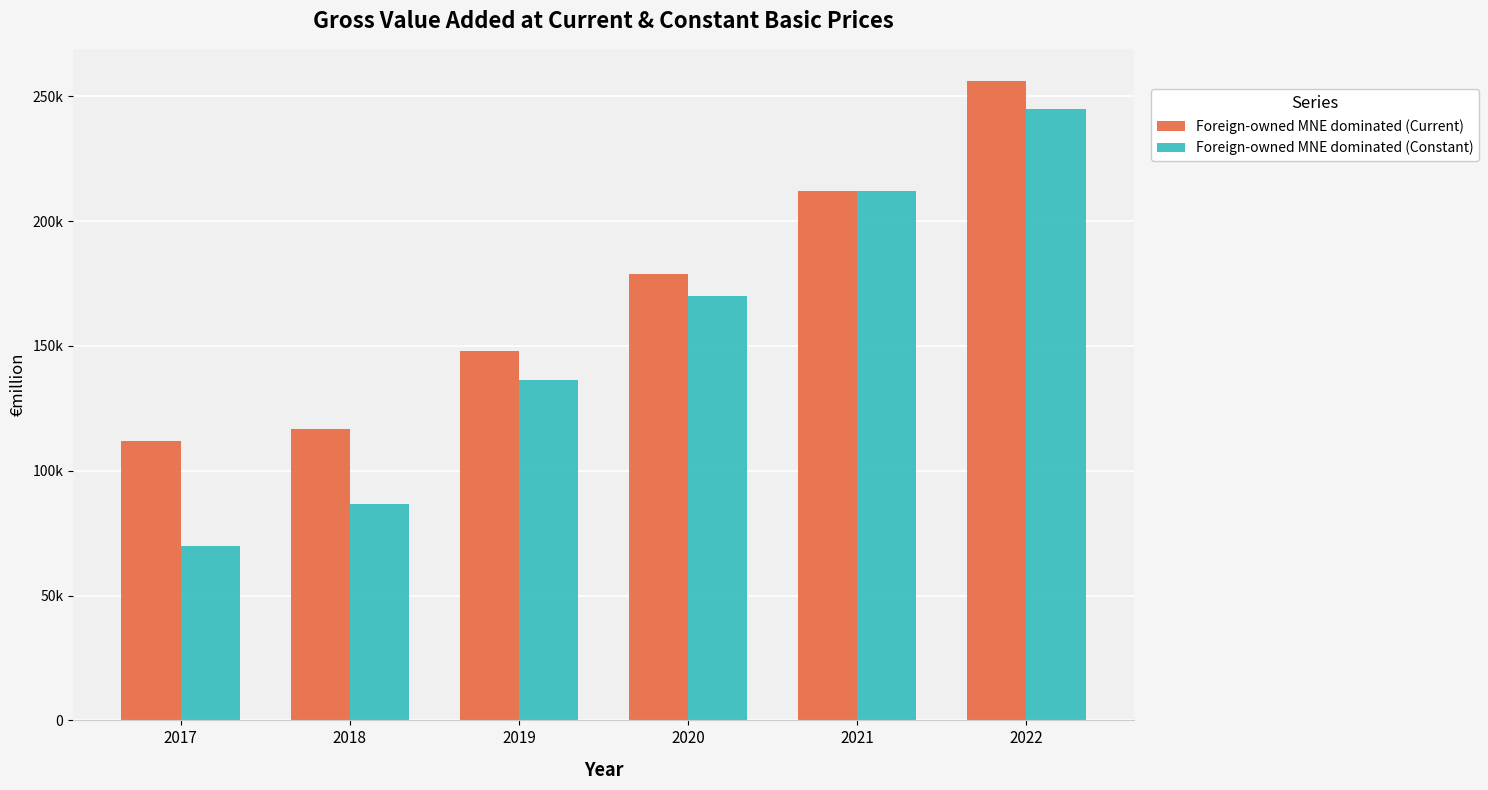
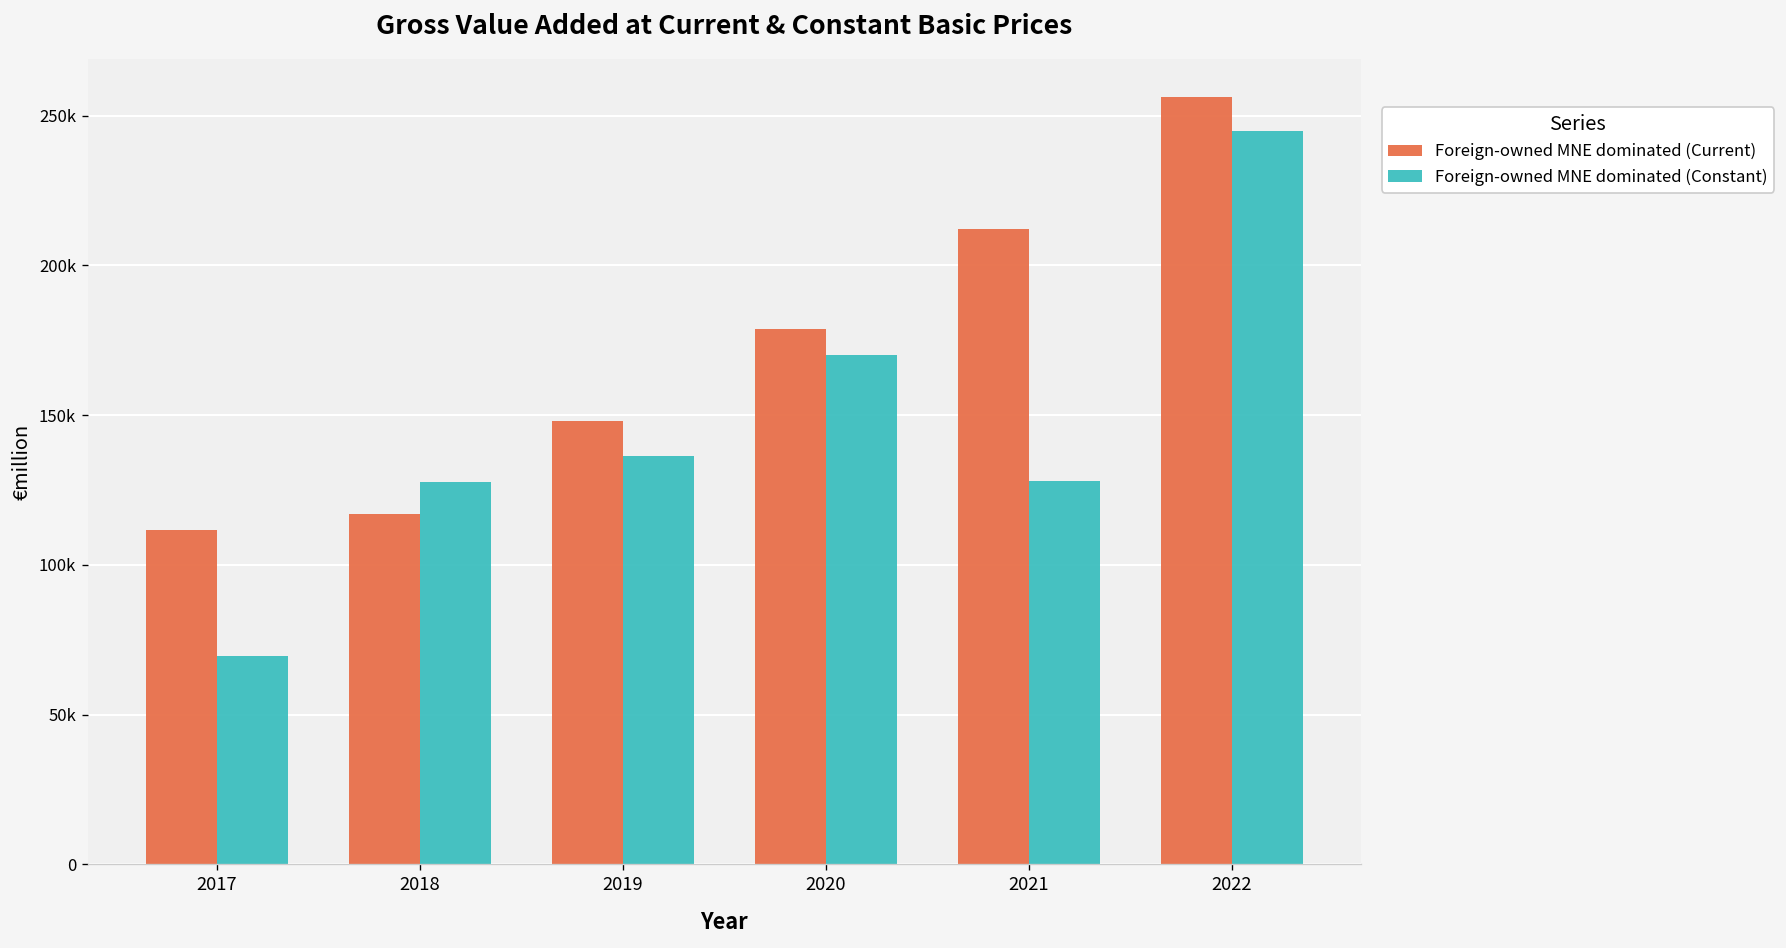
  {
    "Foreign-owned MNE dominated (Current)": {
      "2017": 112000,
      "2018": 117000,
      "2019": 148000,
      "2020": 179000,
      "2021": 212000,
      "2022": 256000
    },
    "Foreign-owned MNE dominated (Constant)": {
      "2017": 70000,
-     "2018": 87000,
+     "2018": 128000,
      "2019": 136000,
      "2020": 170000,
-     "2021": 212000,
+     "2021": 128000,
      "2022": 245000
    }
  }
